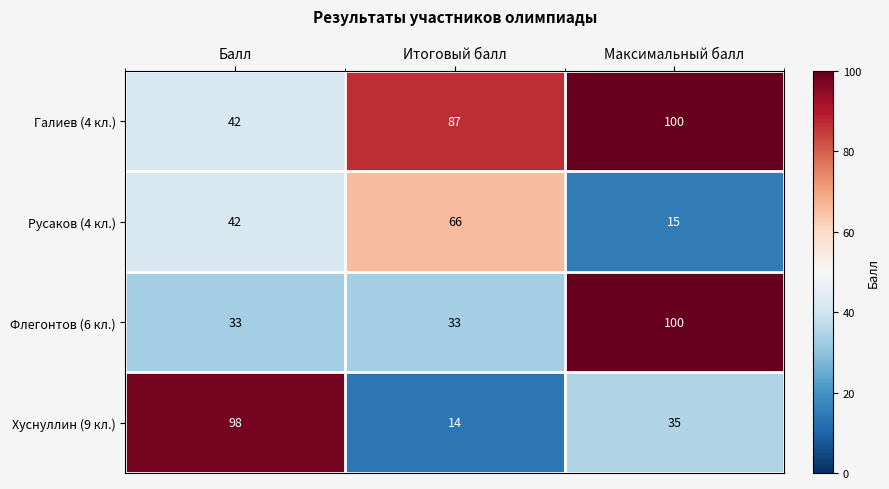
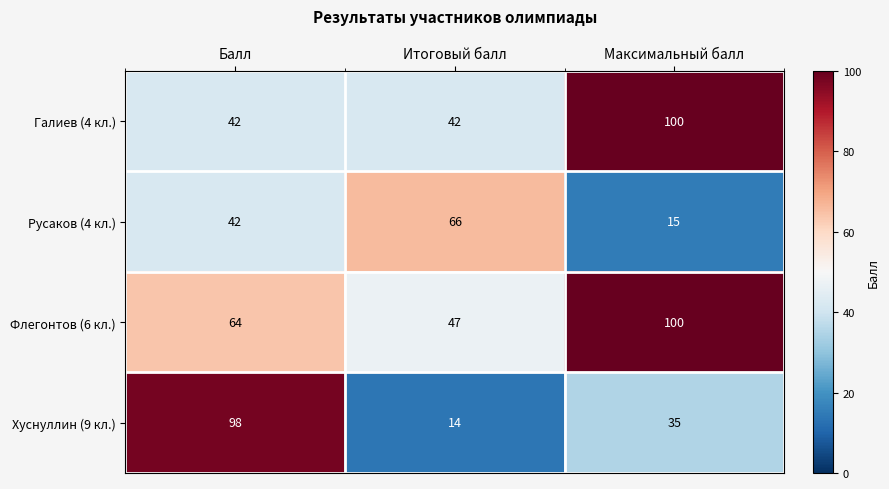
  {
    "Галиев (4 кл.)": {
      "Балл": 42,
-     "Итоговый балл": 87,
+     "Итоговый балл": 42,
      "Максимальный балл": 100
    },
    "Русаков (4 кл.)": {
      "Балл": 42,
      "Итоговый балл": 66,
      "Максимальный балл": 15
    },
    "Флегонтов (6 кл.)": {
-     "Балл": 33,
-     "Итоговый балл": 33,
+     "Балл": 64,
+     "Итоговый балл": 47,
      "Максимальный балл": 100
    },
    "Хуснуллин (9 кл.)": {
      "Балл": 98,
      "Итоговый балл": 14,
      "Максимальный балл": 35
    }
  }
